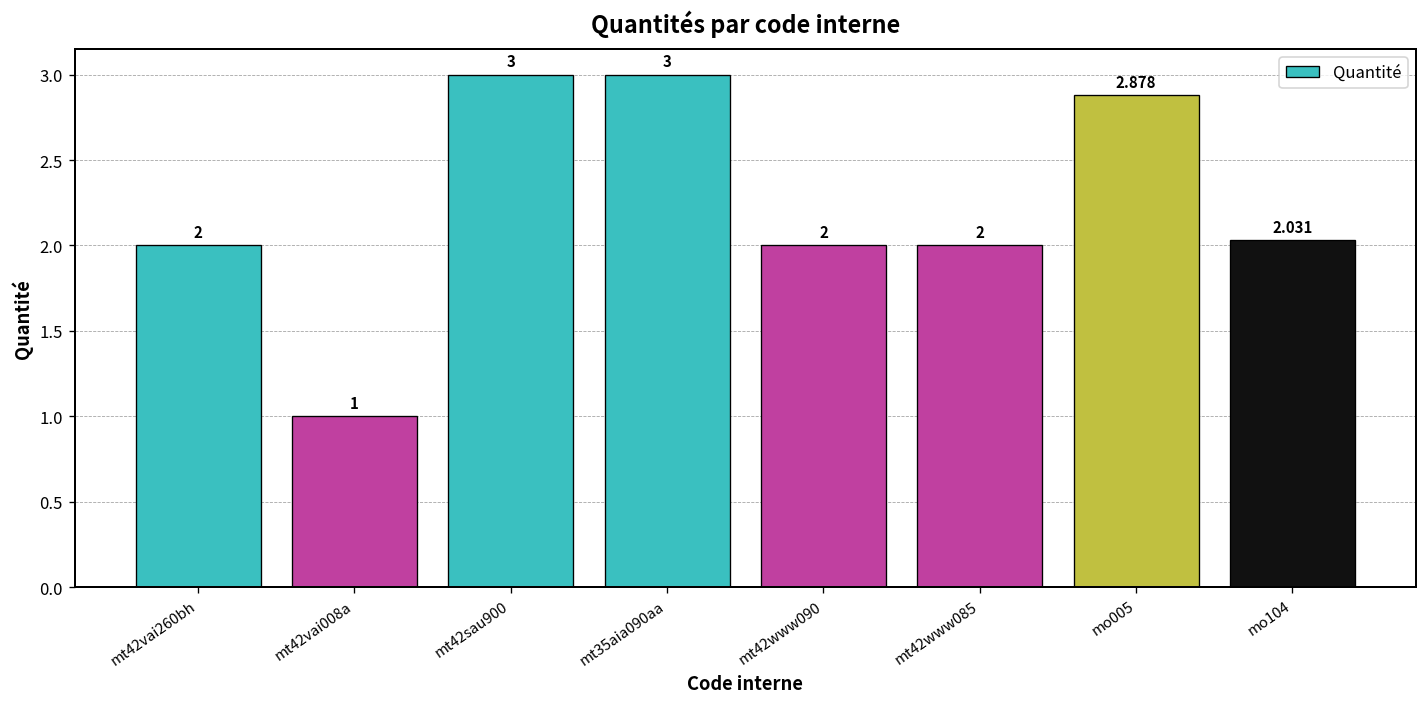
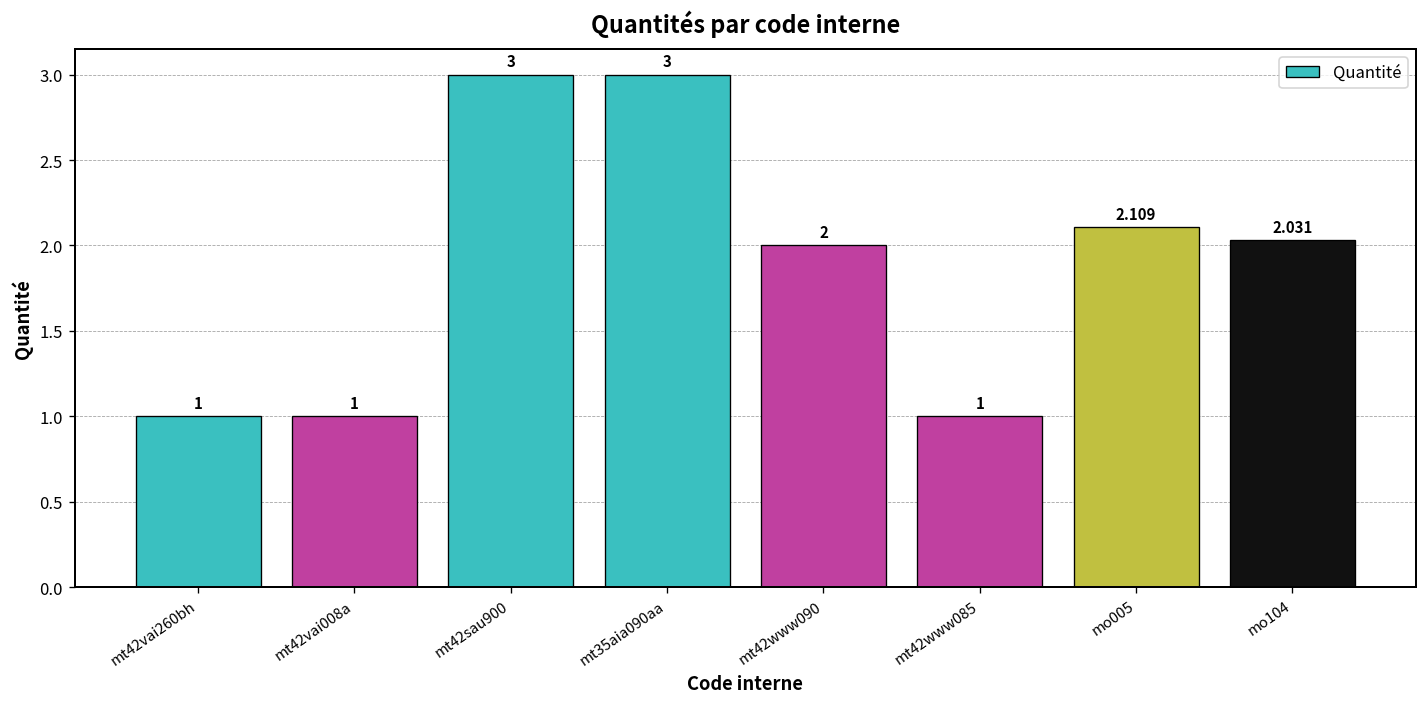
  {
-   "mt42vai260bh": 2,
+   "mt42vai260bh": 1,
    "mt42vai008a": 1,
    "mt42sau900": 3,
    "mt35aia090aa": 3,
    "mt42www090": 2,
-   "mt42www085": 2,
-   "mo005": 2.878,
+   "mt42www085": 1,
+   "mo005": 2.109,
    "mo104": 2.031
  }
